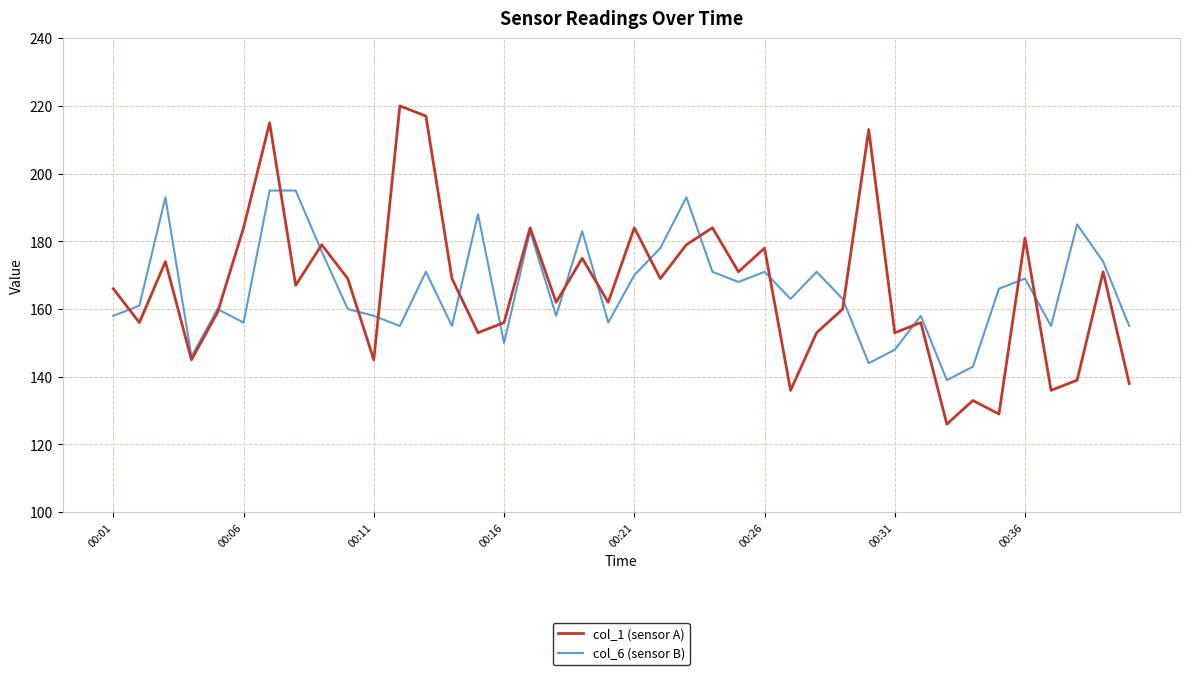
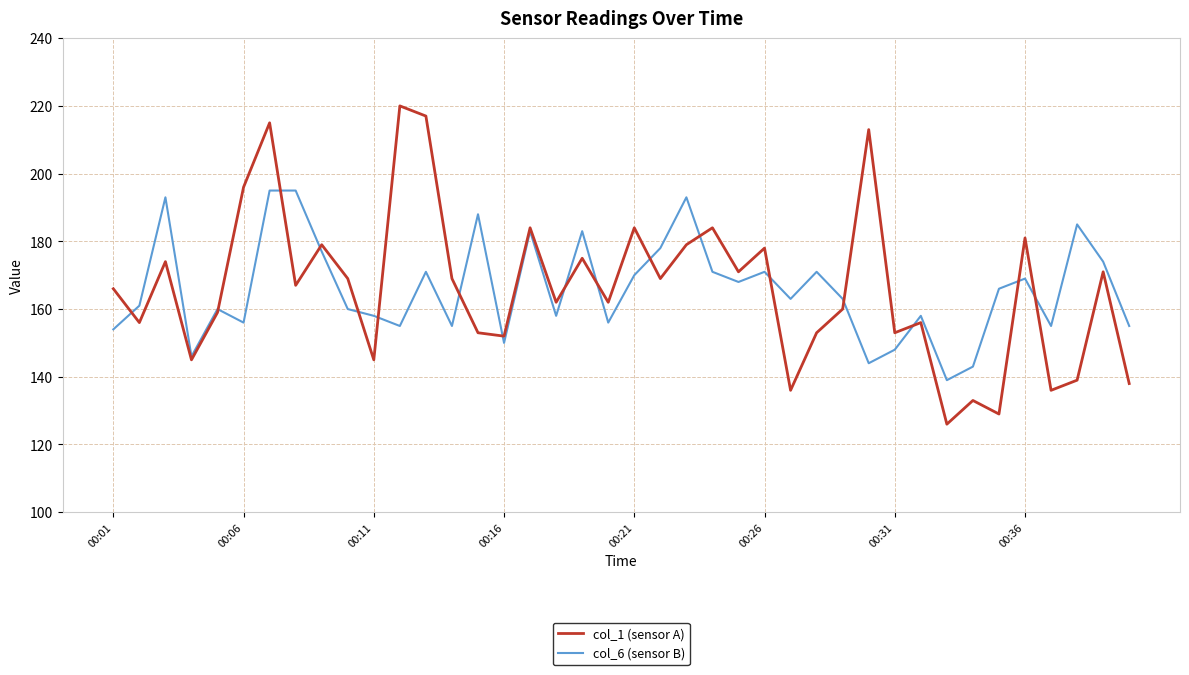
  {
    "col_1 (sensor A)": {
      "00:01": 166,
-     "00:06": 184,
+     "00:06": 196,
      "00:11": 145,
-     "00:16": 156,
+     "00:16": 152,
      "00:21": 184,
      "00:26": 178,
      "00:31": 153,
      "00:36": 181
    },
    "col_6 (sensor B)": {
-     "00:01": 158,
+     "00:01": 154,
      "00:06": 156,
      "00:11": 158,
      "00:16": 150,
      "00:21": 170,
      "00:26": 171,
      "00:31": 148,
      "00:36": 169
    }
  }
